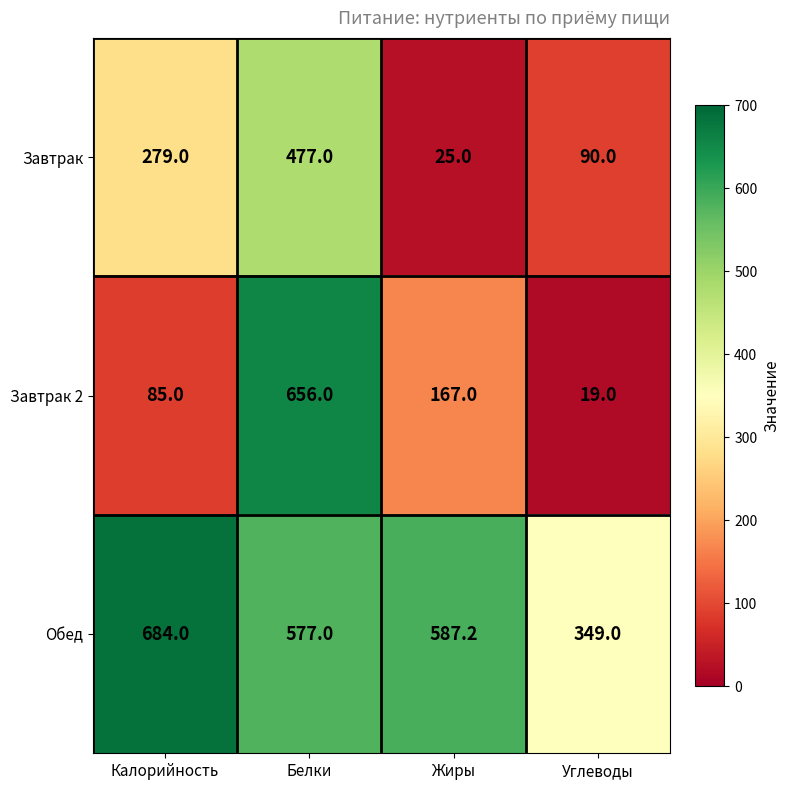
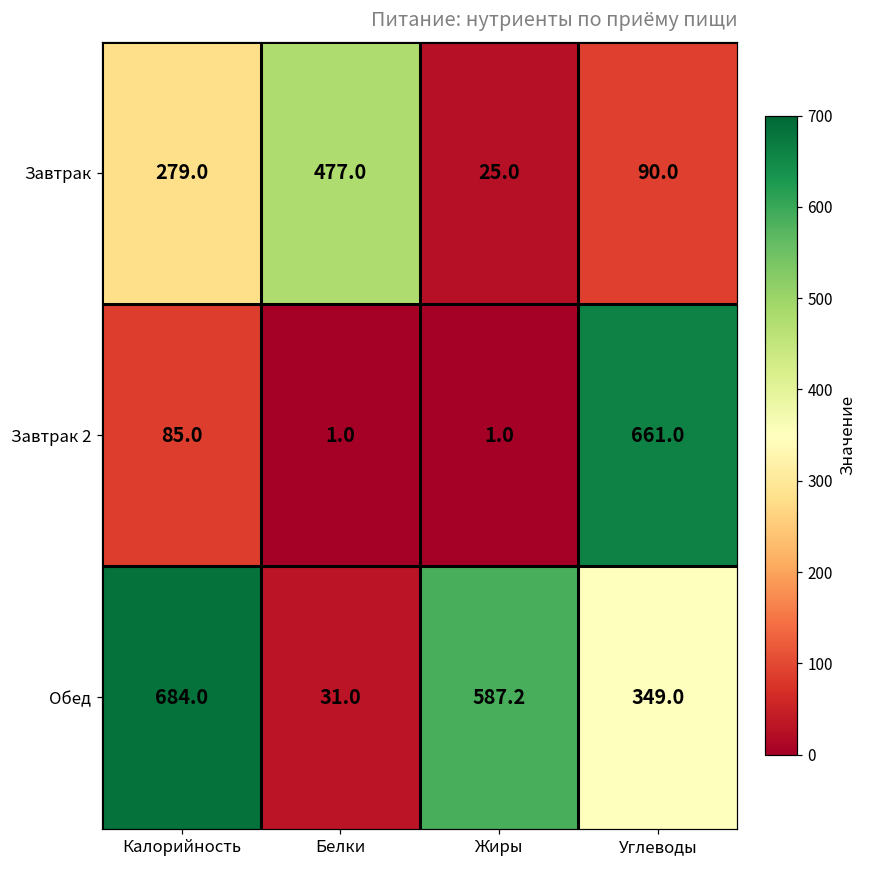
  {
    "Завтрак": {
      "Калорийность": 279.0,
      "Белки": 477.0,
      "Жиры": 25.0,
      "Углеводы": 90.0
    },
    "Завтрак 2": {
      "Калорийность": 85.0,
-     "Белки": 656.0,
-     "Жиры": 167.0,
-     "Углеводы": 19.0
+     "Белки": 1.0,
+     "Жиры": 1.0,
+     "Углеводы": 661.0
    },
    "Обед": {
      "Калорийность": 684.0,
-     "Белки": 577.0,
+     "Белки": 31.0,
      "Жиры": 587.2,
      "Углеводы": 349.0
    }
  }
